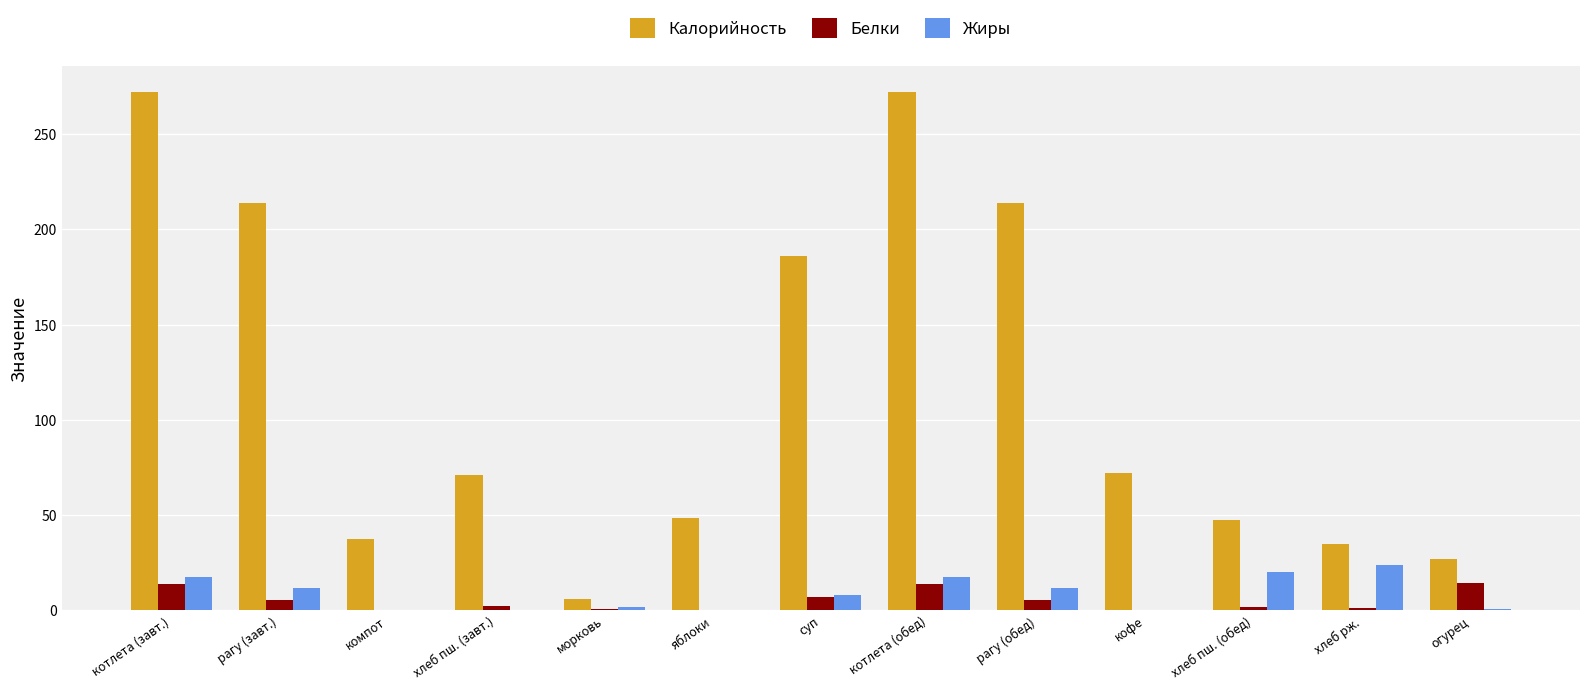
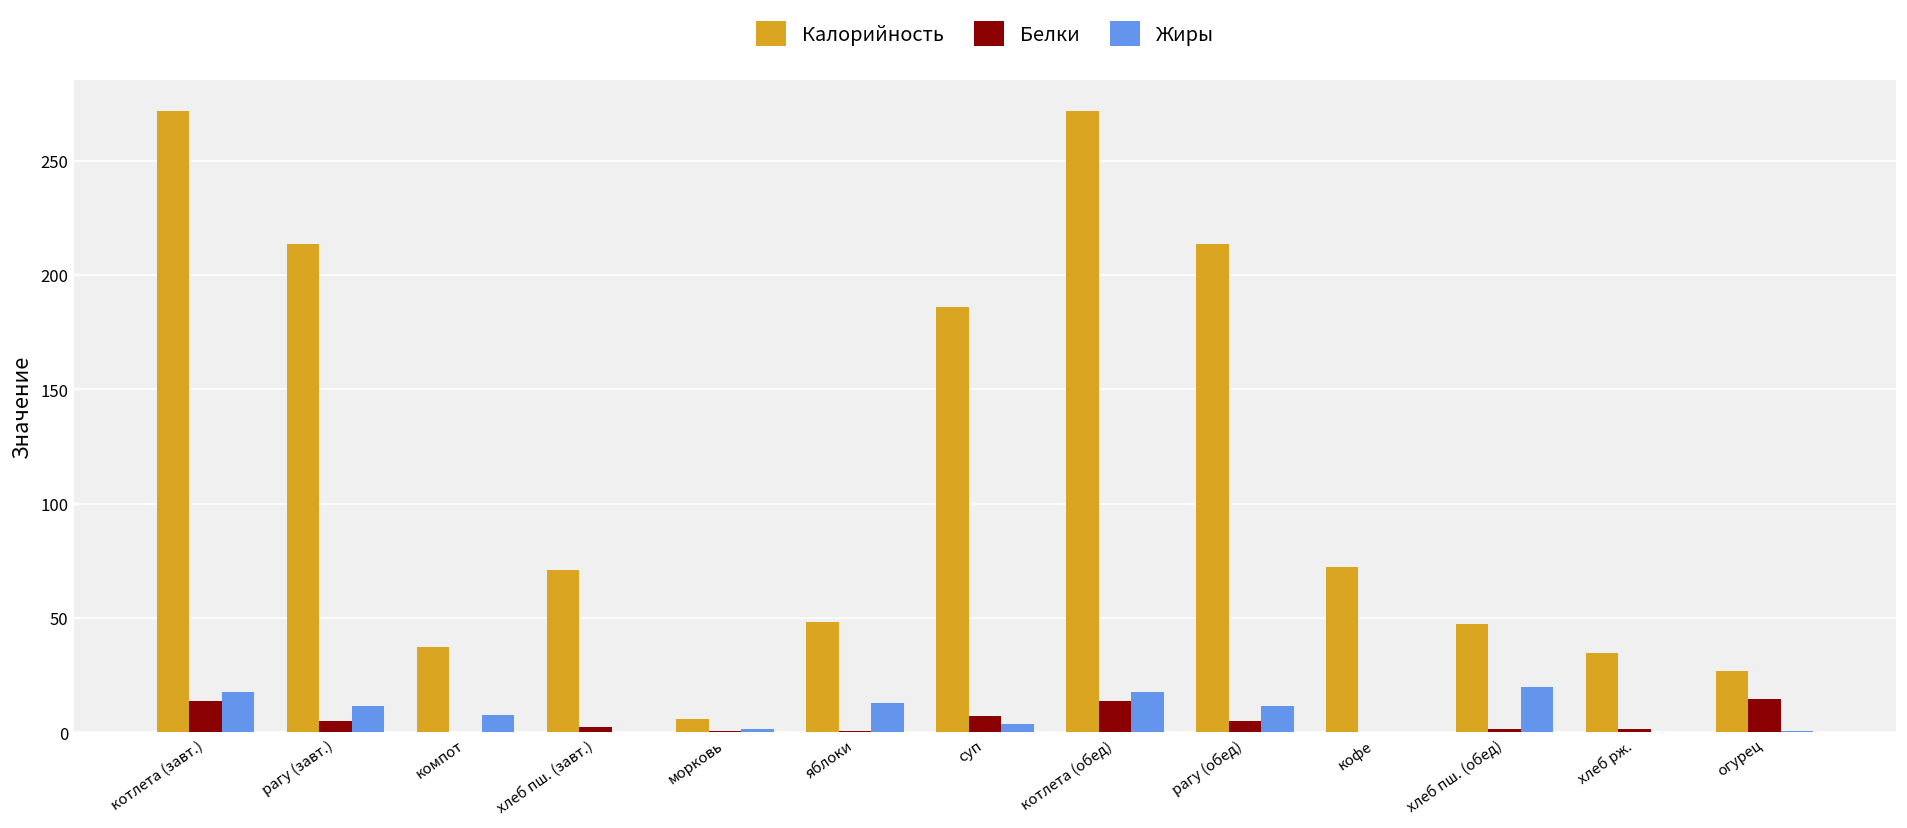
  {
    "Калорийность": {
      "котлета (завт.)": 272,
      "рагу (завт.)": 214,
      "компот": 37,
      "хлеб пш. (завт.)": 71,
      "морковь": 6,
      "яблоки": 48,
      "суп": 186,
      "котлета (обед)": 272,
      "рагу (обед)": 214,
      "кофе": 72,
      "хлеб пш. (обед)": 48,
      "хлеб рж.": 35,
      "огурец": 27
    },
    "Белки": {
      "котлета (завт.)": 14,
      "рагу (завт.)": 5,
      "хлеб пш. (завт.)": 2,
      "суп": 7,
      "котлета (обед)": 14,
      "рагу (обед)": 5,
      "хлеб пш. (обед)": 2,
      "огурец": 14
    },
    "Жиры": {
      "котлета (завт.)": 17,
      "рагу (завт.)": 11,
-     "компот": 0,
+     "компот": 8,
      "морковь": 1,
-     "яблоки": 0,
-     "суп": 8,
+     "яблоки": 13,
+     "суп": 4,
      "котлета (обед)": 17,
      "рагу (обед)": 11,
      "хлеб пш. (обед)": 20,
-     "хлеб рж.": 24
+     "хлеб рж.": 0
    }
  }
